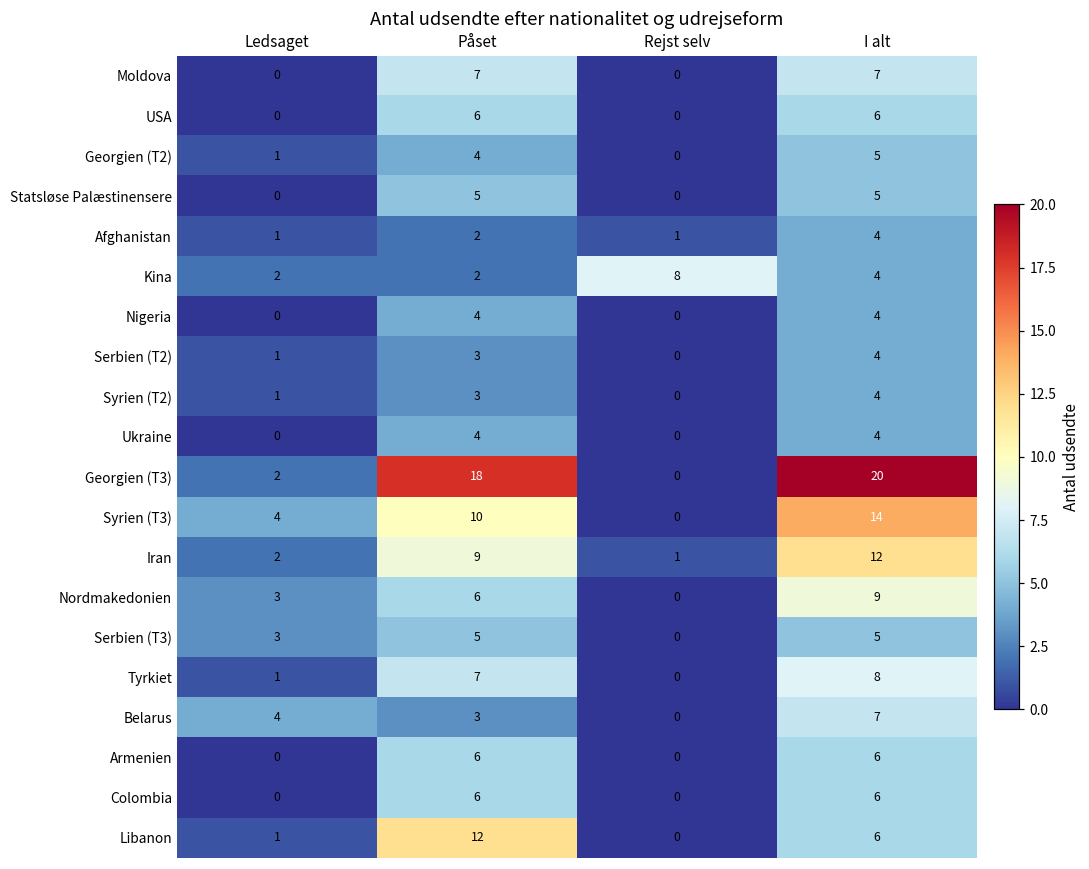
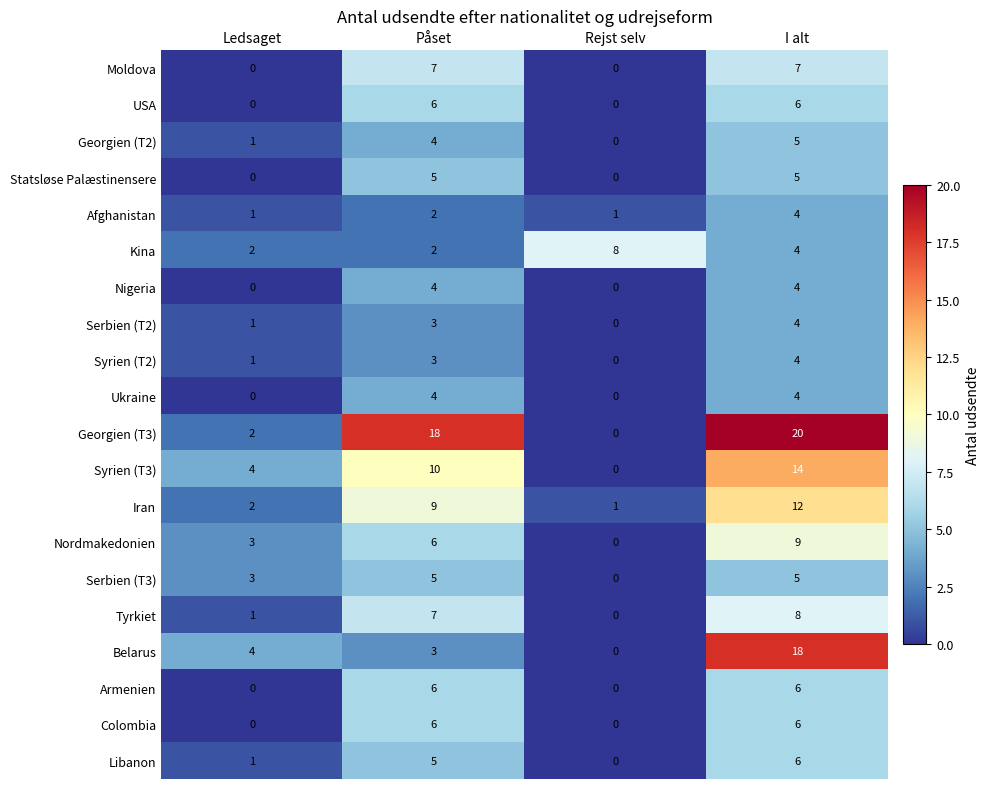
  {
    "Moldova": {
      "Ledsaget": 0,
      "Påset": 7,
      "Rejst selv": 0,
      "I alt": 7
    },
    "USA": {
      "Ledsaget": 0,
      "Påset": 6,
      "Rejst selv": 0,
      "I alt": 6
    },
    "Georgien (T2)": {
      "Ledsaget": 1,
      "Påset": 4,
      "Rejst selv": 0,
      "I alt": 5
    },
    "Statsløse Palæstinensere": {
      "Ledsaget": 0,
      "Påset": 5,
      "Rejst selv": 0,
      "I alt": 5
    },
    "Afghanistan": {
      "Ledsaget": 1,
      "Påset": 2,
      "Rejst selv": 1,
      "I alt": 4
    },
    "Kina": {
      "Ledsaget": 2,
      "Påset": 2,
      "Rejst selv": 8,
      "I alt": 4
    },
    "Nigeria": {
      "Ledsaget": 0,
      "Påset": 4,
      "Rejst selv": 0,
      "I alt": 4
    },
    "Serbien (T2)": {
      "Ledsaget": 1,
      "Påset": 3,
      "Rejst selv": 0,
      "I alt": 4
    },
    "Syrien (T2)": {
      "Ledsaget": 1,
      "Påset": 3,
      "Rejst selv": 0,
      "I alt": 4
    },
    "Ukraine": {
      "Ledsaget": 0,
      "Påset": 4,
      "Rejst selv": 0,
      "I alt": 4
    },
    "Georgien (T3)": {
      "Ledsaget": 2,
      "Påset": 18,
      "Rejst selv": 0,
      "I alt": 20
    },
    "Syrien (T3)": {
      "Ledsaget": 4,
      "Påset": 10,
      "Rejst selv": 0,
      "I alt": 14
    },
    "Iran": {
      "Ledsaget": 2,
      "Påset": 9,
      "Rejst selv": 1,
      "I alt": 12
    },
    "Nordmakedonien": {
      "Ledsaget": 3,
      "Påset": 6,
      "Rejst selv": 0,
      "I alt": 9
    },
    "Serbien (T3)": {
      "Ledsaget": 3,
      "Påset": 5,
      "Rejst selv": 0,
      "I alt": 5
    },
    "Tyrkiet": {
      "Ledsaget": 1,
      "Påset": 7,
      "Rejst selv": 0,
      "I alt": 8
    },
    "Belarus": {
      "Ledsaget": 4,
      "Påset": 3,
      "Rejst selv": 0,
-     "I alt": 7
+     "I alt": 18
    },
    "Armenien": {
      "Ledsaget": 0,
      "Påset": 6,
      "Rejst selv": 0,
      "I alt": 6
    },
    "Colombia": {
      "Ledsaget": 0,
      "Påset": 6,
      "Rejst selv": 0,
      "I alt": 6
    },
    "Libanon": {
      "Ledsaget": 1,
-     "Påset": 12,
+     "Påset": 5,
      "Rejst selv": 0,
      "I alt": 6
    }
  }
